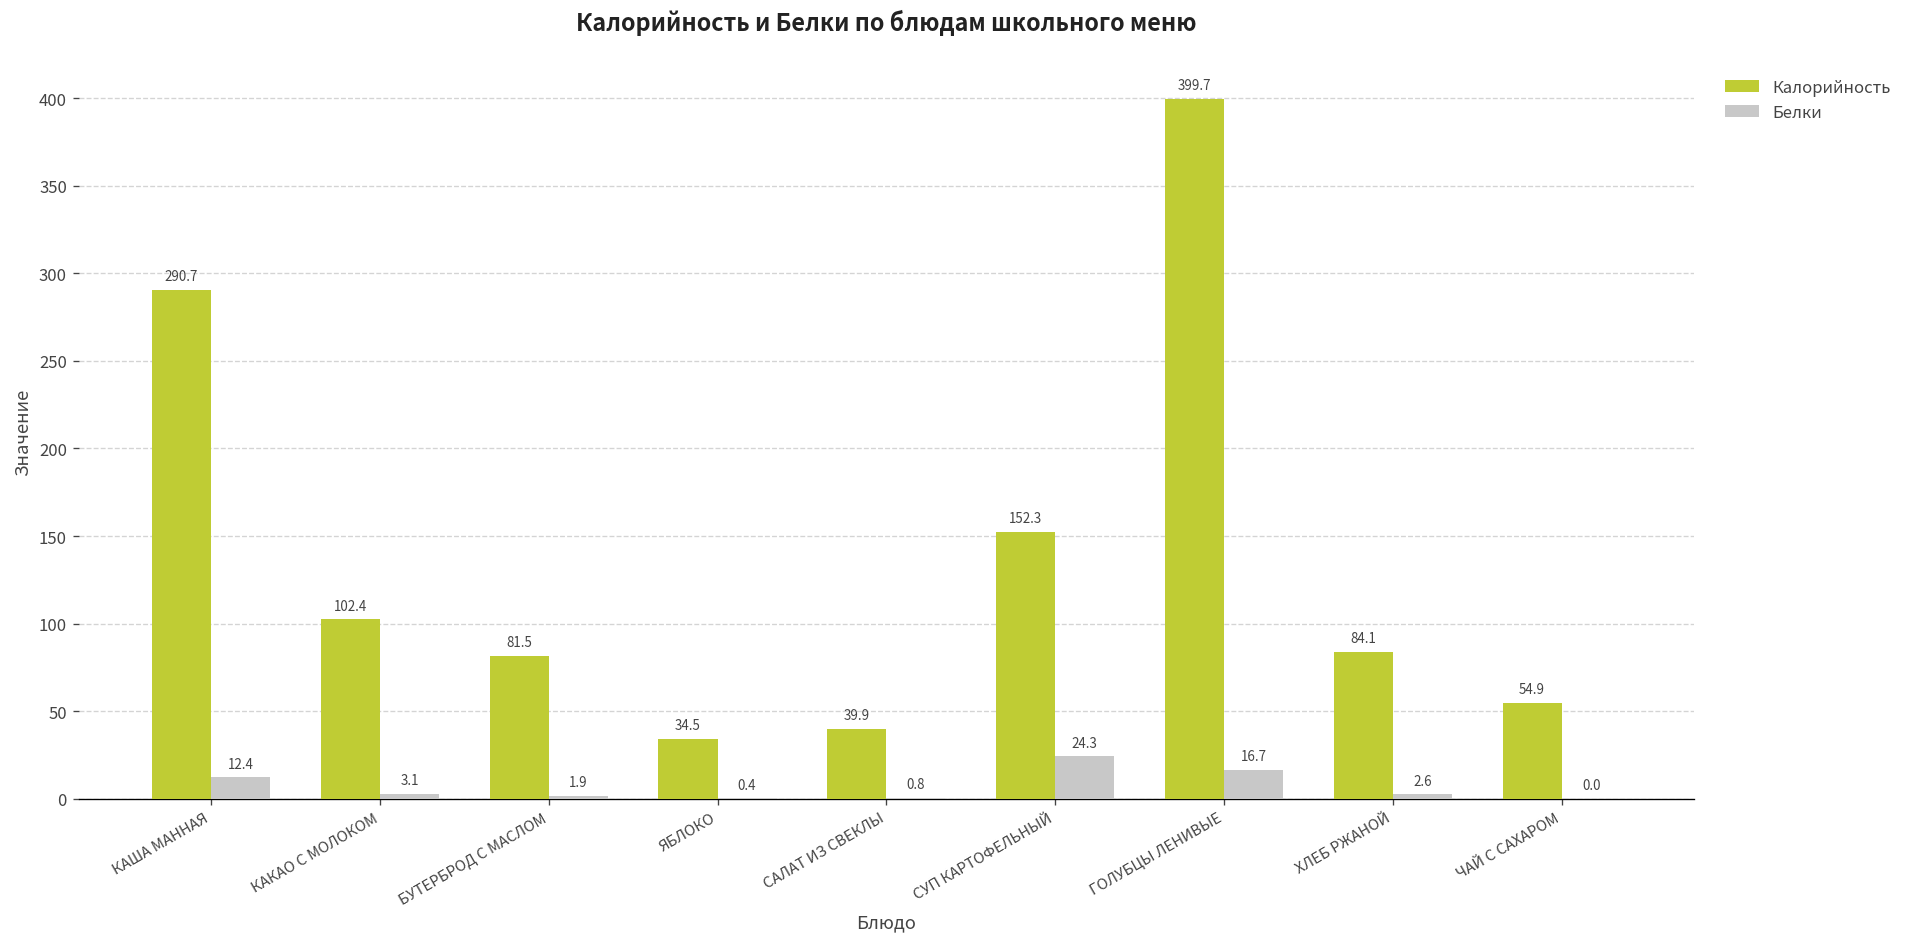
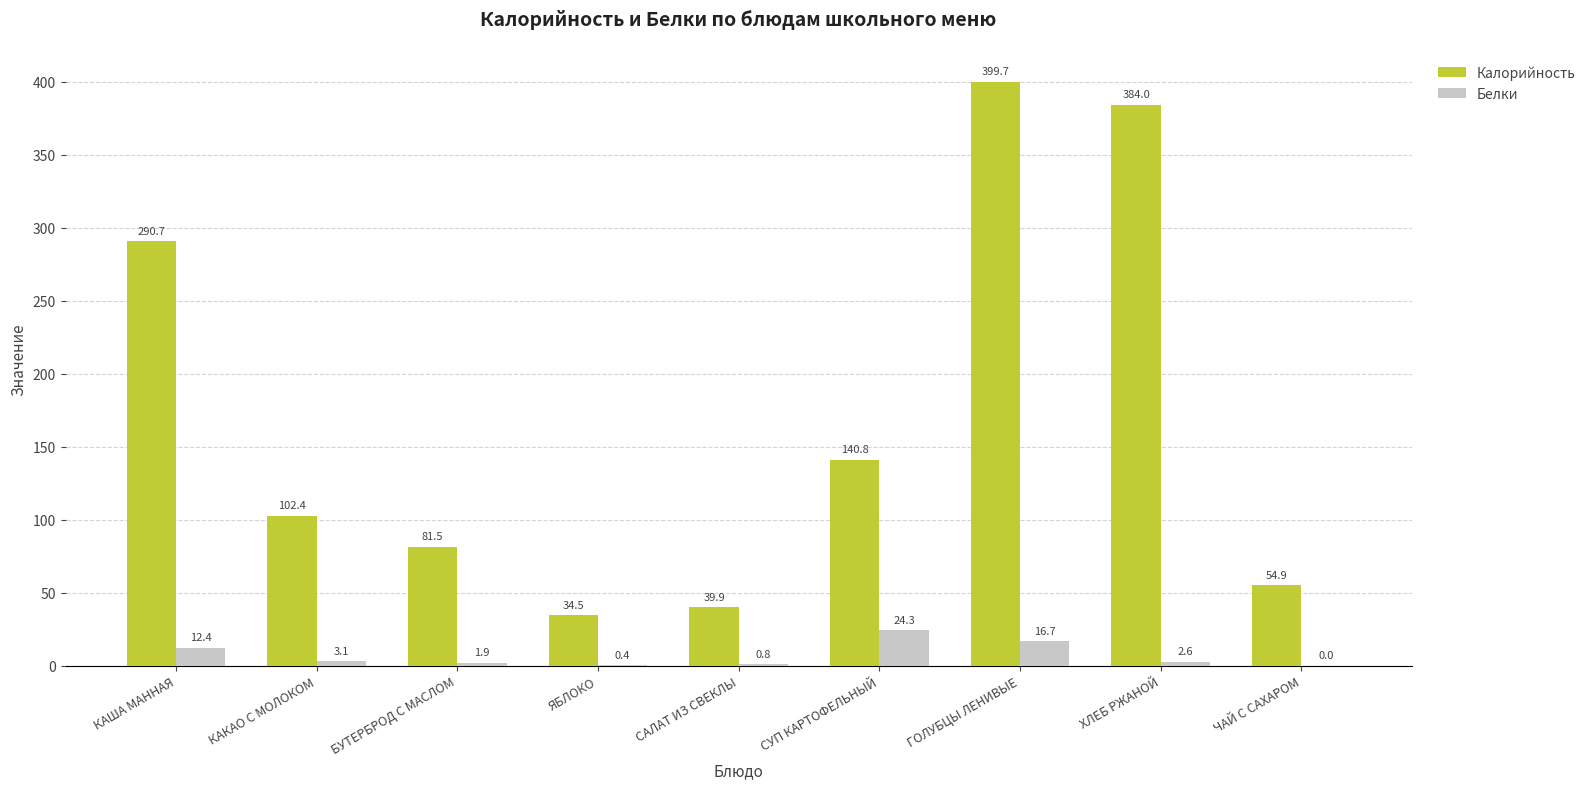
  {
    "Калорийность": {
      "КАША МАННАЯ": 290.7,
      "КАКАО С МОЛОКОМ": 102.4,
      "БУТЕРБРОД С МАСЛОМ": 81.5,
      "ЯБЛОКО": 34.5,
      "САЛАТ ИЗ СВЕКЛЫ": 39.9,
-     "СУП КАРТОФЕЛЬНЫЙ": 152.3,
+     "СУП КАРТОФЕЛЬНЫЙ": 140.8,
      "ГОЛУБЦЫ ЛЕНИВЫЕ": 399.7,
-     "ХЛЕБ РЖАНОЙ": 84.1,
+     "ХЛЕБ РЖАНОЙ": 384.0,
      "ЧАЙ С САХАРОМ": 54.9
    },
    "Белки": {
      "КАША МАННАЯ": 12.4,
      "КАКАО С МОЛОКОМ": 3.1,
      "БУТЕРБРОД С МАСЛОМ": 1.9,
      "ЯБЛОКО": 0.4,
      "САЛАТ ИЗ СВЕКЛЫ": 0.8,
      "СУП КАРТОФЕЛЬНЫЙ": 24.3,
      "ГОЛУБЦЫ ЛЕНИВЫЕ": 16.7,
      "ХЛЕБ РЖАНОЙ": 2.6,
      "ЧАЙ С САХАРОМ": 0.0
    }
  }
